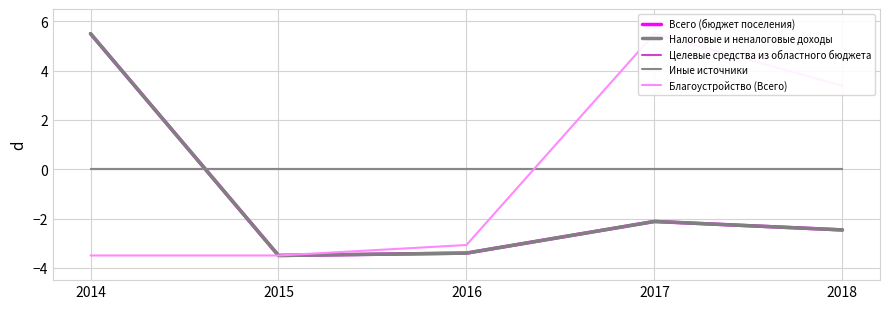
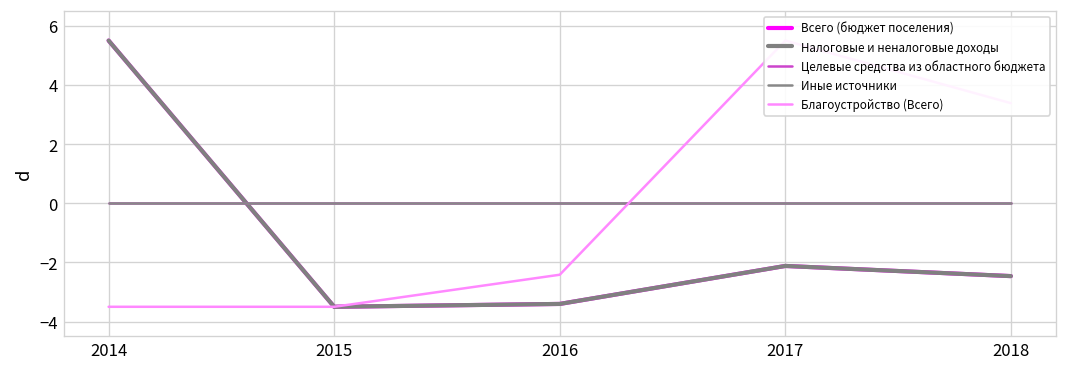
  {
    "Благоустройство (Всего)": {
      "2014": -3.5,
-     "2016": -3.1
+     "2016": -2.4
    }
  }
